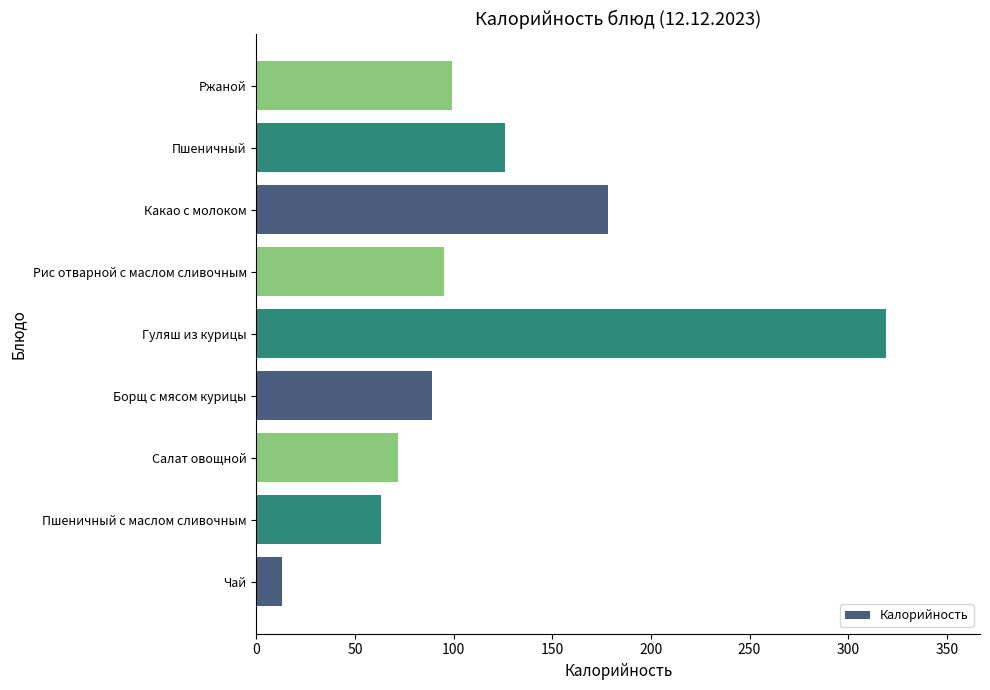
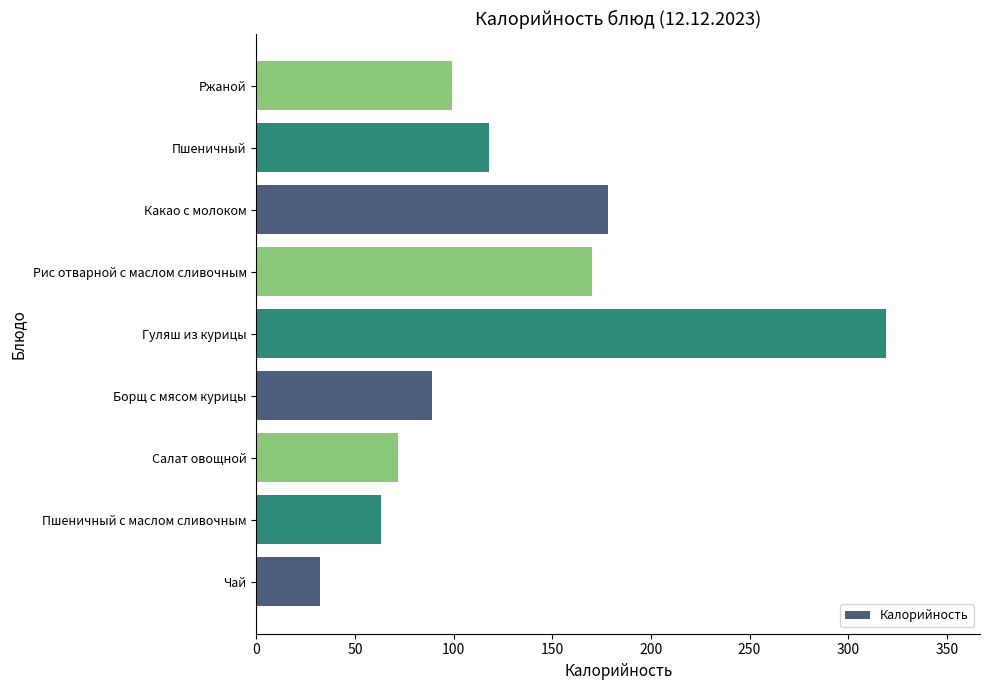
  {
    "Ржаной": 99,
-   "Пшеничный": 126,
+   "Пшеничный": 118,
    "Какао с молоком": 178,
-   "Рис отварной с маслом сливочным": 95,
+   "Рис отварной с маслом сливочным": 170,
    "Гуляш из курицы": 319,
    "Борщ с мясом курицы": 89,
    "Салат овощной": 72,
    "Пшеничный с маслом сливочным": 63,
-   "Чай": 13
+   "Чай": 32
  }
